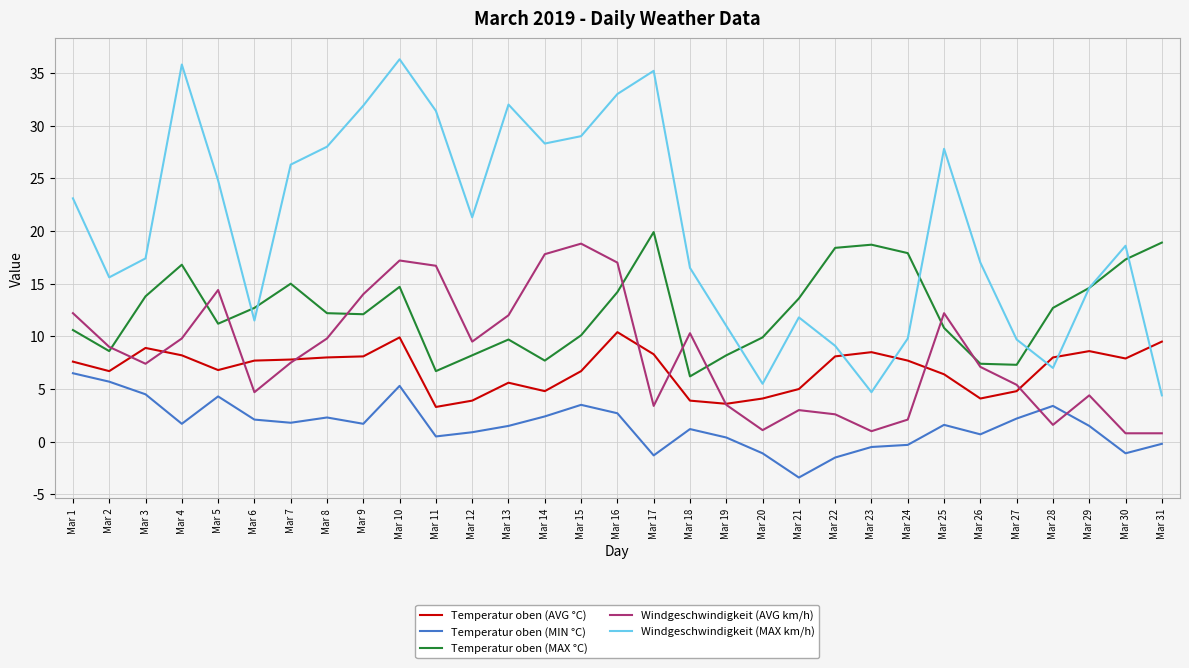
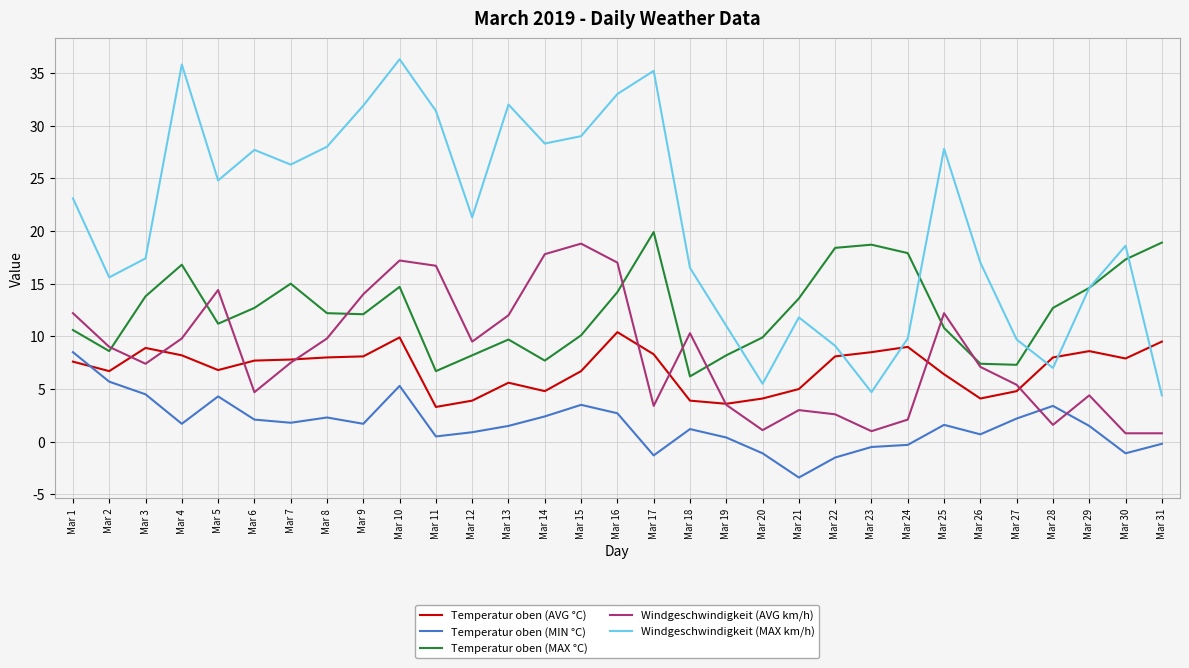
  {
    "Temperatur oben (AVG °C)": {
      "Mar 1": 7.6,
      "Mar 2": 6.7,
      "Mar 3": 8.9,
      "Mar 4": 8.2,
      "Mar 5": 6.8,
      "Mar 6": 7.7,
      "Mar 7": 7.8,
      "Mar 8": 8.0,
      "Mar 9": 8.1,
      "Mar 10": 9.9,
      "Mar 11": 3.3,
      "Mar 12": 3.9,
      "Mar 13": 5.6,
      "Mar 14": 4.8,
      "Mar 15": 6.7,
      "Mar 16": 10.4,
      "Mar 17": 8.3,
      "Mar 18": 3.9,
      "Mar 20": 4.1,
      "Mar 21": 5.0,
      "Mar 22": 8.1,
      "Mar 23": 8.5,
-     "Mar 24": 7.7,
+     "Mar 24": 9.0,
      "Mar 25": 6.4,
      "Mar 26": 4.1,
      "Mar 27": 4.8,
      "Mar 28": 8.0,
      "Mar 29": 8.6,
      "Mar 30": 7.9,
      "Mar 31": 9.5
    },
    "Temperatur oben (MIN °C)": {
-     "Mar 1": 6.5,
+     "Mar 1": 8.5,
      "Mar 2": 5.7,
      "Mar 3": 4.5,
      "Mar 4": 1.7,
      "Mar 5": 4.3,
      "Mar 6": 2.1,
      "Mar 7": 1.8,
      "Mar 8": 2.3,
      "Mar 9": 1.7,
      "Mar 10": 5.3,
      "Mar 11": 0.5,
      "Mar 12": 0.9,
      "Mar 13": 1.5,
      "Mar 14": 2.4,
      "Mar 15": 3.5,
      "Mar 16": 2.7,
      "Mar 17": -1.3,
      "Mar 18": 1.2,
      "Mar 19": 0.4,
      "Mar 20": -1.1,
      "Mar 21": -3.4,
      "Mar 22": -1.5,
      "Mar 23": -0.5,
      "Mar 24": -0.3,
      "Mar 25": 1.6,
      "Mar 26": 0.7,
      "Mar 27": 2.2,
      "Mar 28": 3.4,
      "Mar 29": 1.5,
      "Mar 30": -1.1,
      "Mar 31": -0.2
    },
    "Temperatur oben (MAX °C)": {
      "Mar 1": 10.6,
      "Mar 2": 8.6,
      "Mar 3": 13.8,
      "Mar 4": 16.8,
      "Mar 5": 11.2,
      "Mar 6": 12.7,
      "Mar 7": 15.0,
      "Mar 8": 12.2,
      "Mar 9": 12.1,
      "Mar 10": 14.7,
      "Mar 11": 6.7,
      "Mar 12": 8.2,
      "Mar 13": 9.7,
      "Mar 14": 7.7,
      "Mar 15": 10.1,
      "Mar 16": 14.2,
      "Mar 17": 19.9,
      "Mar 18": 6.2,
      "Mar 19": 8.2,
      "Mar 20": 9.9,
      "Mar 21": 13.6,
      "Mar 22": 18.4,
      "Mar 23": 18.7,
      "Mar 24": 17.9,
      "Mar 25": 10.8,
      "Mar 26": 7.4,
      "Mar 27": 7.3,
      "Mar 28": 12.7,
      "Mar 30": 17.3,
      "Mar 31": 18.9
    },
    "Windgeschwindigkeit (AVG km/h)": {
      "Mar 1": 12.2,
      "Mar 2": 9.0,
      "Mar 3": 7.4,
      "Mar 4": 9.8,
      "Mar 5": 14.4,
      "Mar 6": 4.7,
      "Mar 7": 7.5,
      "Mar 8": 9.8,
      "Mar 9": 14.0,
      "Mar 10": 17.2,
      "Mar 11": 16.7,
      "Mar 12": 9.5,
      "Mar 13": 12.0,
      "Mar 14": 17.8,
      "Mar 15": 18.8,
      "Mar 16": 17.0,
      "Mar 17": 3.4,
      "Mar 18": 10.3,
      "Mar 20": 1.1,
      "Mar 21": 3.0,
      "Mar 22": 2.6,
      "Mar 23": 1.0,
      "Mar 24": 2.1,
      "Mar 25": 12.2,
      "Mar 26": 7.1,
      "Mar 27": 5.4,
      "Mar 28": 1.6,
      "Mar 29": 4.4,
      "Mar 30": 0.8,
      "Mar 31": 0.8
    },
    "Windgeschwindigkeit (MAX km/h)": {
      "Mar 1": 23.1,
      "Mar 2": 15.6,
      "Mar 3": 17.4,
      "Mar 4": 35.8,
      "Mar 5": 24.8,
-     "Mar 6": 11.5,
+     "Mar 6": 27.7,
      "Mar 7": 26.3,
      "Mar 8": 28.0,
      "Mar 9": 31.9,
      "Mar 10": 36.3,
      "Mar 11": 31.4,
      "Mar 12": 21.3,
      "Mar 13": 32.0,
      "Mar 14": 28.3,
      "Mar 15": 29.0,
      "Mar 16": 33.0,
      "Mar 17": 35.2,
      "Mar 18": 16.5,
      "Mar 19": 11.0,
      "Mar 20": 5.5,
      "Mar 21": 11.8,
      "Mar 22": 9.1,
      "Mar 23": 4.7,
      "Mar 24": 9.8,
      "Mar 25": 27.8,
      "Mar 26": 17.0,
      "Mar 27": 9.7,
      "Mar 28": 7.0,
      "Mar 30": 18.6,
      "Mar 31": 4.4
    }
  }
